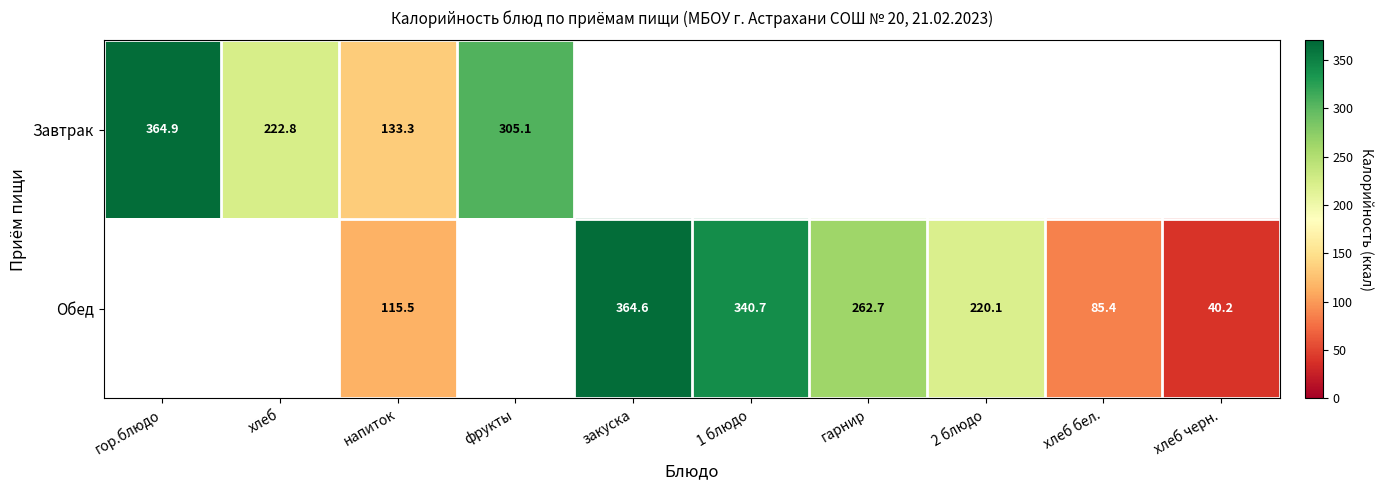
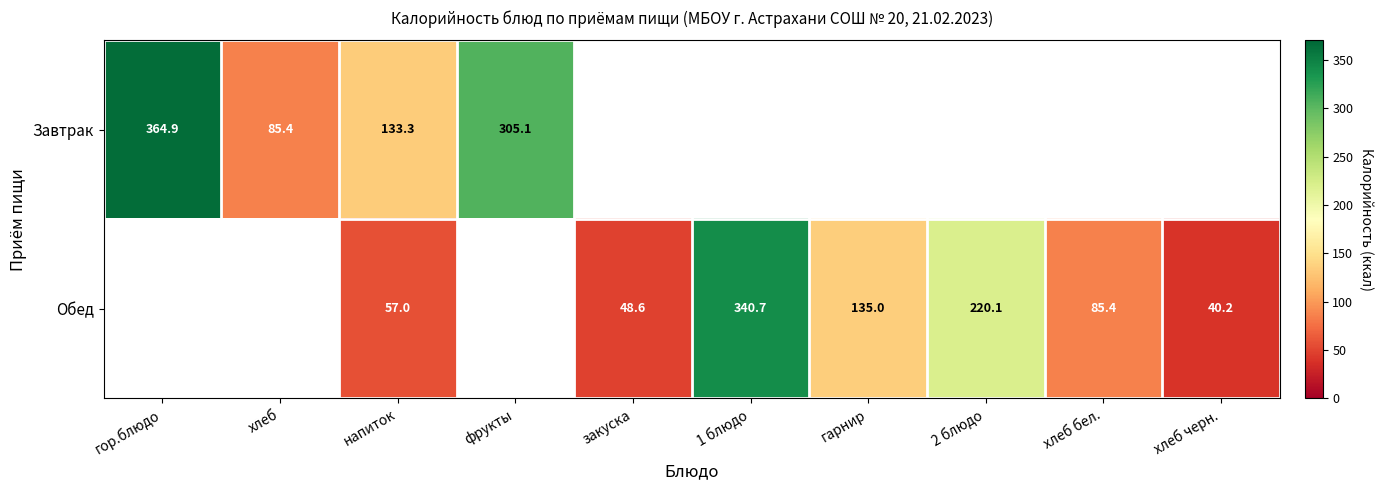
  {
    "Завтрак": {
      "гор.блюдо": 364.9,
-     "хлеб": 222.8,
+     "хлеб": 85.4,
      "напиток": 133.3,
      "фрукты": 305.1
    },
    "Обед": {
-     "напиток": 115.5,
-     "закуска": 364.6,
+     "напиток": 57.0,
+     "закуска": 48.6,
      "1 блюдо": 340.7,
-     "гарнир": 262.7,
+     "гарнир": 135.0,
      "2 блюдо": 220.1,
      "хлеб бел.": 85.4,
      "хлеб черн.": 40.2
    }
  }
